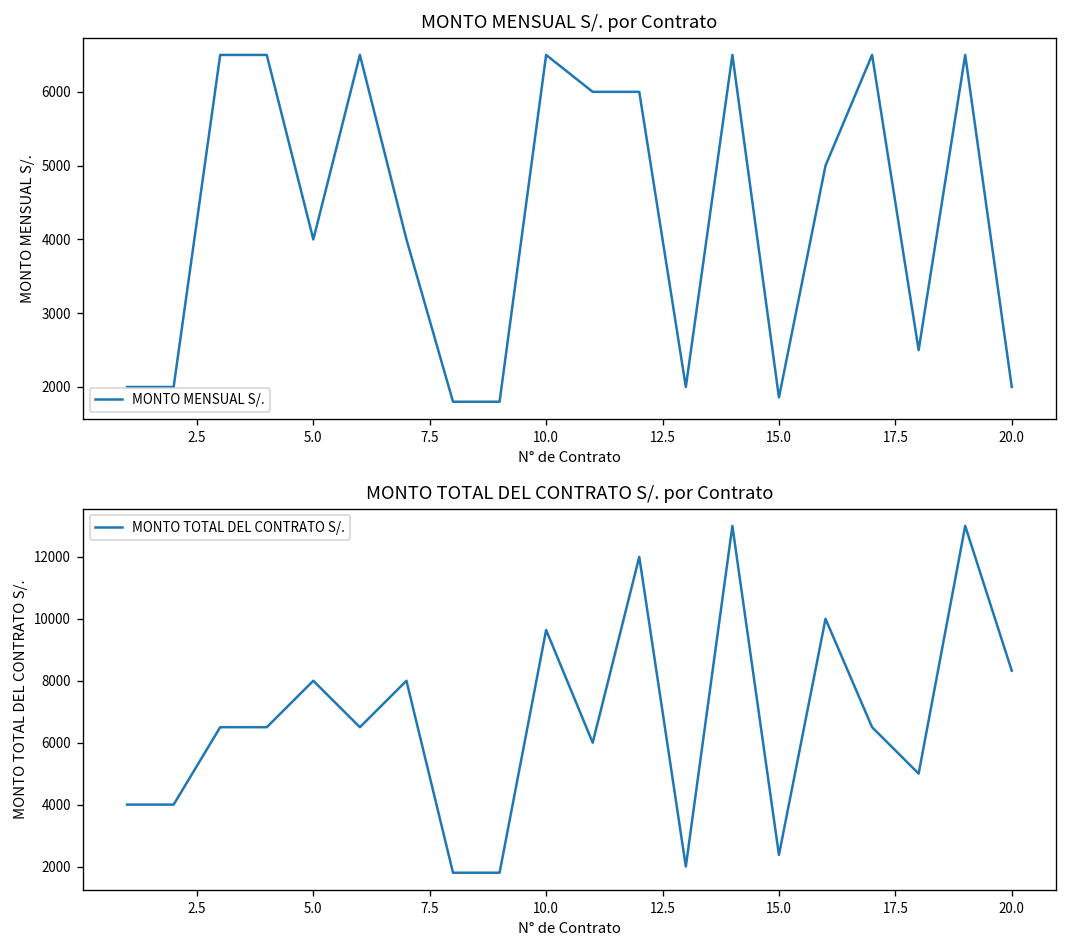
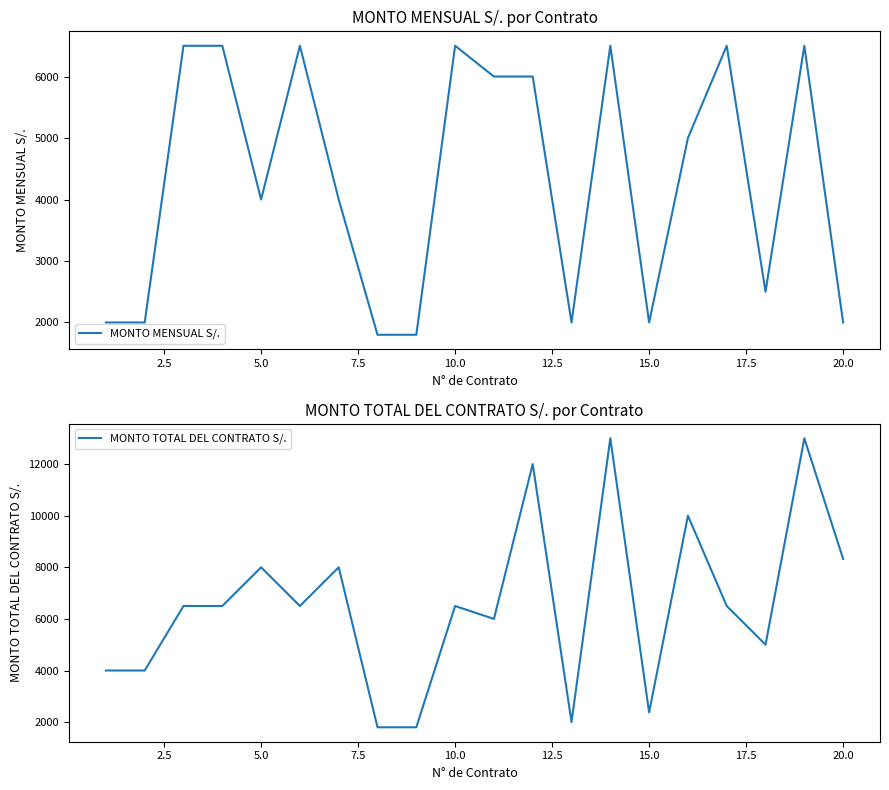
  {
    "MONTO MENSUAL S/. por Contrato": {
      "5.0": 4000,
      "10.0": 6500,
-     "15.0": 1900,
+     "15.0": 2000,
      "20.0": 2000
    },
    "MONTO TOTAL DEL CONTRATO S/. por Contrato": {
      "5.0": 8000,
-     "10.0": 9600,
+     "10.0": 6500,
      "15.0": 2400,
      "20.0": 8300
    }
  }
